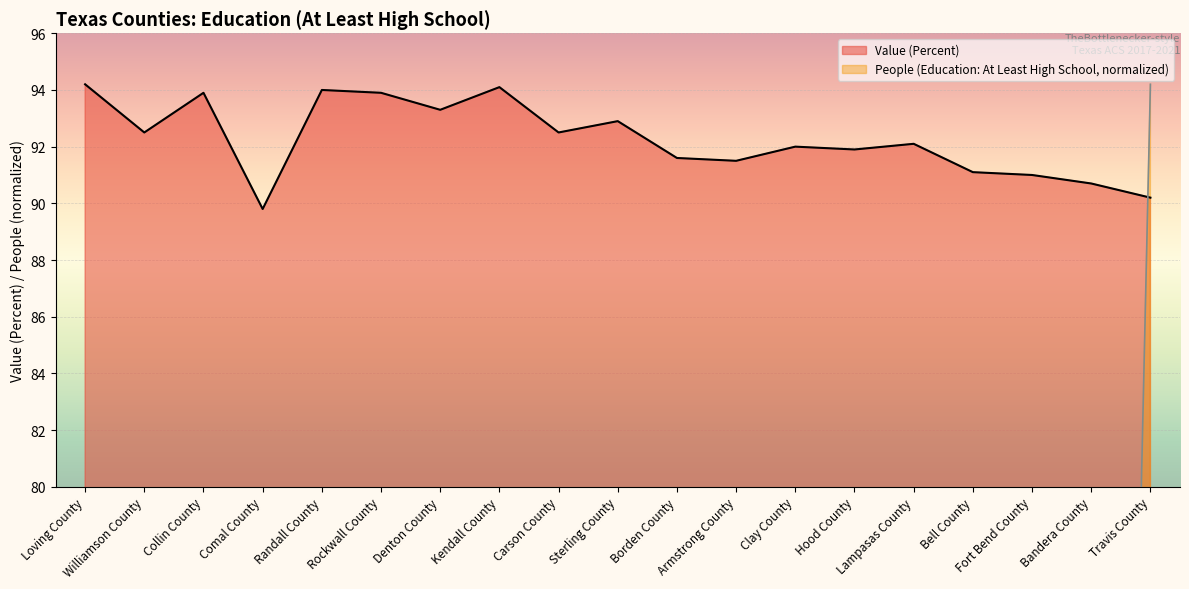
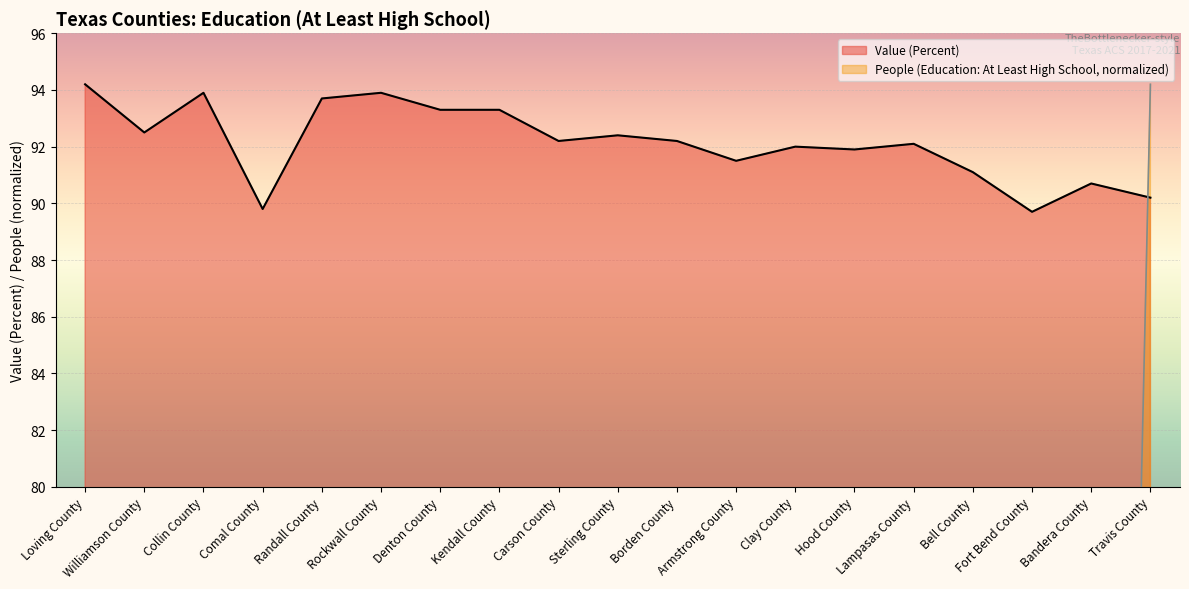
  {
    "Value (Percent)": {
      "Loving County": 94.2,
      "Williamson County": 92.5,
      "Collin County": 93.9,
      "Comal County": 89.8,
-     "Randall County": 94.0,
+     "Randall County": 93.7,
      "Rockwall County": 93.9,
      "Denton County": 93.3,
-     "Kendall County": 94.1,
-     "Carson County": 92.5,
-     "Sterling County": 92.9,
-     "Borden County": 91.6,
+     "Kendall County": 93.3,
+     "Carson County": 92.2,
+     "Sterling County": 92.4,
+     "Borden County": 92.2,
      "Armstrong County": 91.5,
      "Clay County": 92.0,
      "Hood County": 91.9,
      "Lampasas County": 92.1,
      "Bell County": 91.1,
-     "Fort Bend County": 91.0,
+     "Fort Bend County": 89.7,
      "Bandera County": 90.7,
      "Travis County": 90.2
    },
    "People (Education: At Least High School, normalized)": {
      "Travis County": 94.2
    }
  }
